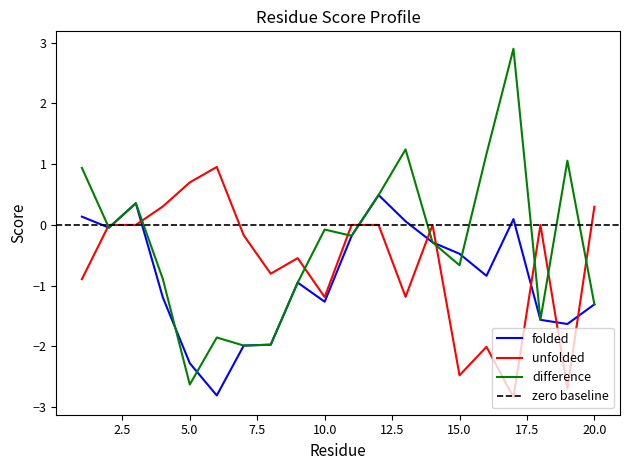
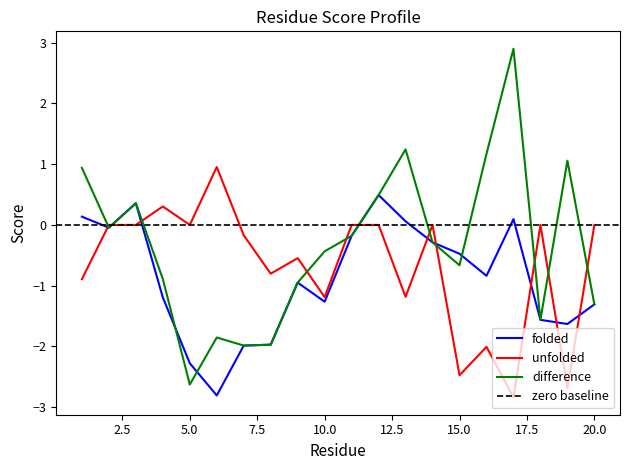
  {
    "folded": {
      "5.0": -2.3,
      "10.0": -1.3,
      "15.0": -0.5
    },
    "unfolded": {
-     "5.0": 0.7,
+     "5.0": 0.0,
      "10.0": -1.2,
      "15.0": -2.5,
-     "20.0": 0.3
+     "20.0": 0.0
    },
    "difference": {
      "5.0": -2.6,
-     "10.0": -0.1,
+     "10.0": -0.4,
      "15.0": -0.7
    }
  }
